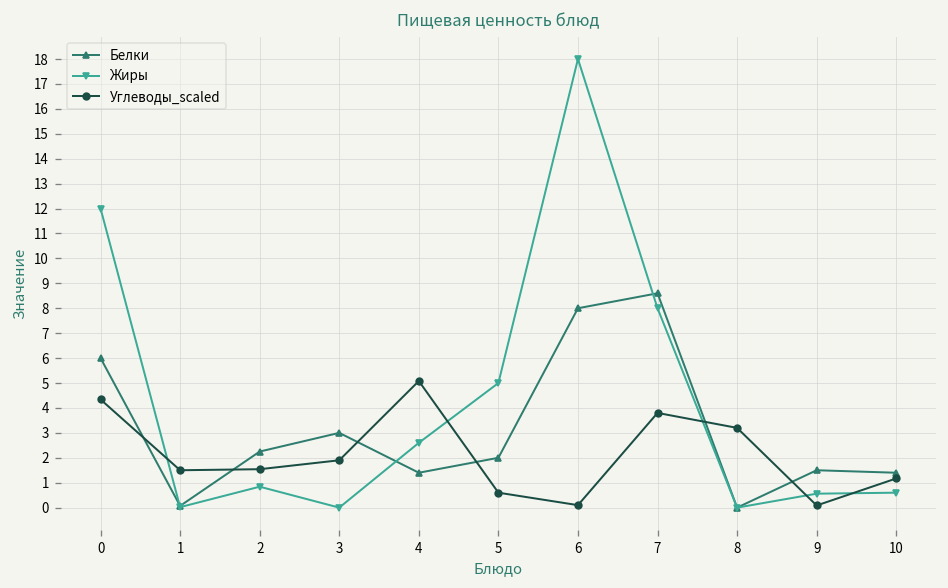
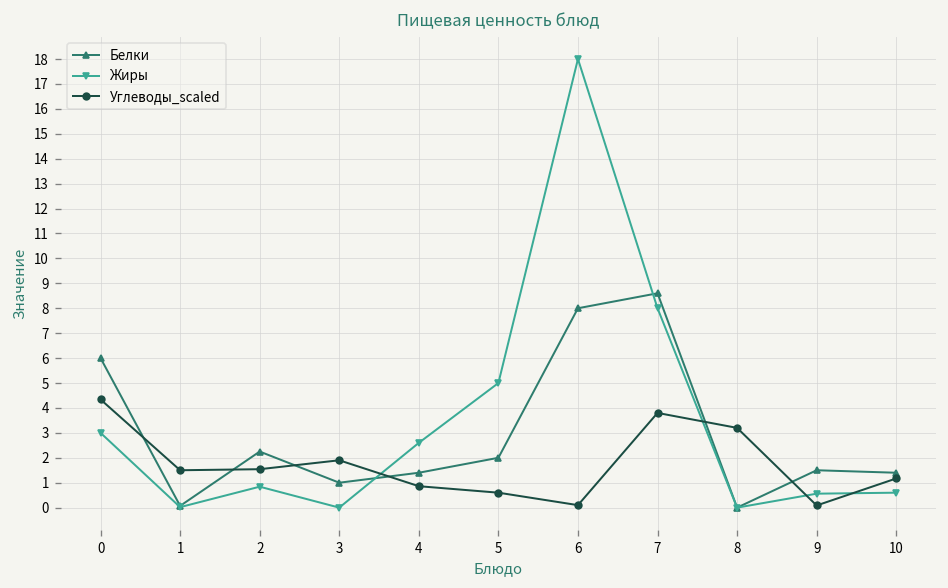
  {
    "Белки": {
      "0": 6,
      "2": 2.3,
-     "3": 3,
+     "3": 1,
      "4": 1.4,
      "5": 2,
      "6": 8,
      "7": 8.6,
      "9": 1.5,
      "10": 1.4
    },
    "Жиры": {
-     "0": 12,
+     "0": 3,
      "2": 0.8,
      "3": 0,
      "4": 2.6,
      "5": 5,
      "6": 18,
      "7": 8,
      "9": 0.6,
      "10": 0.6
    },
    "Углеводы_scaled": {
      "0": 4.3,
      "1": 1.5,
      "2": 1.5,
      "3": 1.9,
-     "4": 5.1,
+     "4": 0.9,
      "5": 0.6,
      "6": 0.1,
      "7": 3.8,
      "8": 3.2,
      "9": 0.1,
      "10": 1.2
    }
  }
